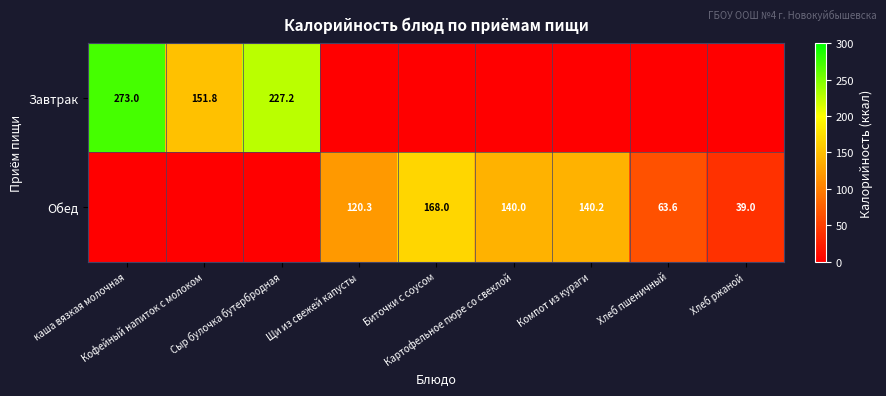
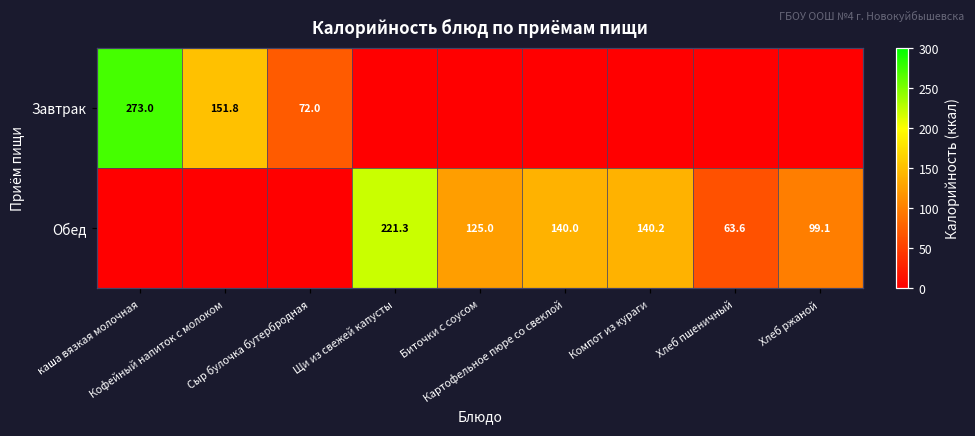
  {
    "Завтрак": {
      "каша вязкая молочная": 273.0,
      "Кофейный напиток с молоком": 151.8,
-     "Сыр булочка бутербродная": 227.2
+     "Сыр булочка бутербродная": 72.0
    },
    "Обед": {
-     "Щи из свежей капусты": 120.3,
-     "Биточки с соусом": 168.0,
+     "Щи из свежей капусты": 221.3,
+     "Биточки с соусом": 125.0,
      "Картофельное пюре со свеклой": 140.0,
      "Компот из кураги": 140.2,
      "Хлеб пшеничный": 63.6,
-     "Хлеб ржаной": 39.0
+     "Хлеб ржаной": 99.1
    }
  }
